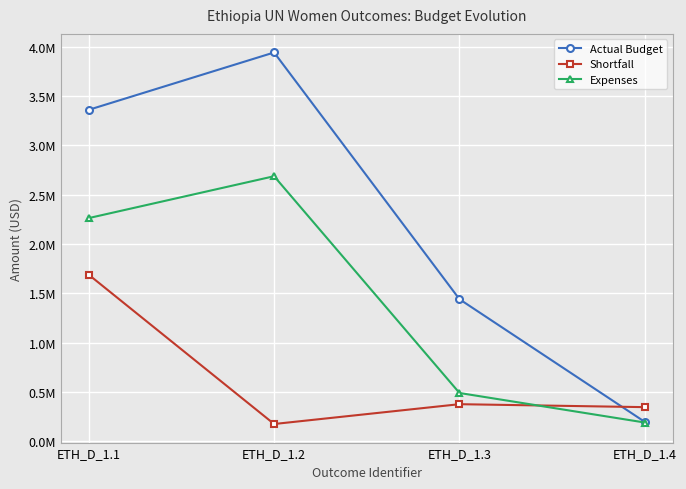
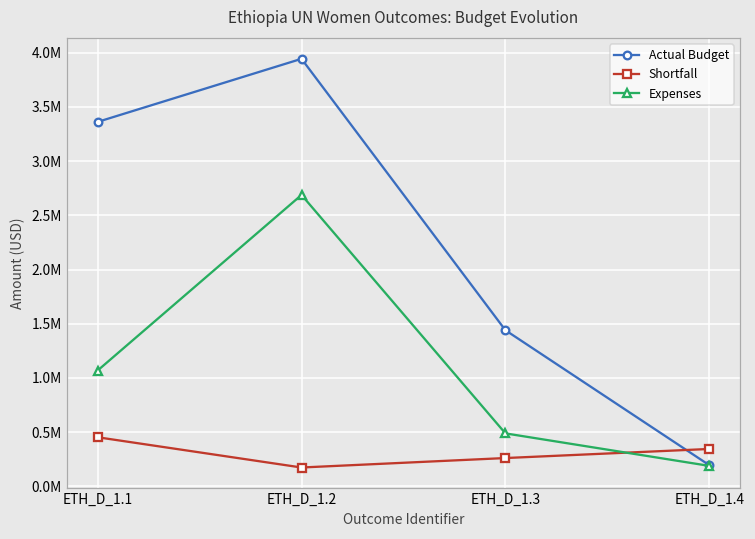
  {
    "Actual Budget": {
      "ETH_D_1.1": 3400000,
      "ETH_D_1.2": 3900000,
      "ETH_D_1.3": 1400000
    },
    "Shortfall": {
-     "ETH_D_1.1": 1700000,
+     "ETH_D_1.1": 500000,
      "ETH_D_1.2": 200000,
-     "ETH_D_1.3": 400000,
+     "ETH_D_1.3": 300000,
      "ETH_D_1.4": 300000
    },
    "Expenses": {
-     "ETH_D_1.1": 2300000,
+     "ETH_D_1.1": 1100000,
      "ETH_D_1.2": 2700000,
      "ETH_D_1.3": 500000
    }
  }
